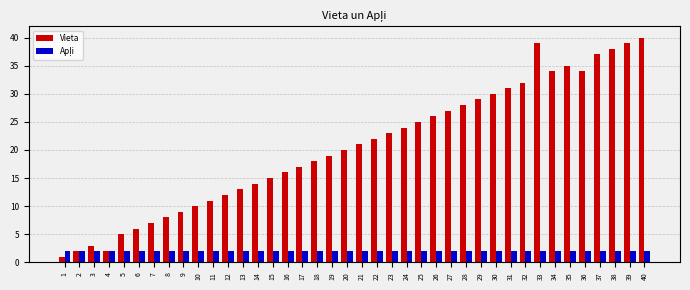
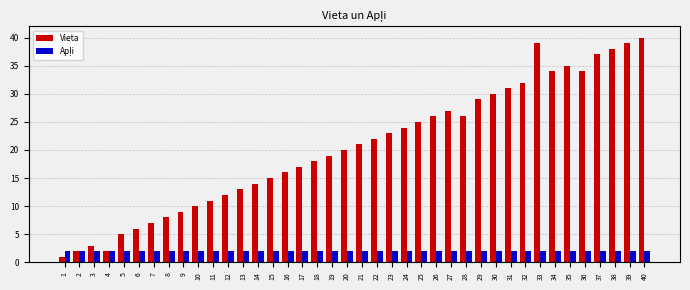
  {
    "Vieta": {
      "1": 1,
      "2": 2,
      "3": 3,
      "4": 2,
      "5": 5,
      "6": 6,
      "7": 7,
      "8": 8,
      "9": 9,
      "10": 10,
      "11": 11,
      "12": 12,
      "13": 13,
      "14": 14,
      "15": 15,
      "16": 16,
      "17": 17,
      "18": 18,
      "19": 19,
      "20": 20,
      "21": 21,
      "22": 22,
      "23": 23,
      "24": 24,
      "25": 25,
      "26": 26,
      "27": 27,
-     "28": 28,
+     "28": 26,
      "29": 29,
      "30": 30,
      "31": 31,
      "32": 32,
      "33": 39,
      "34": 34,
      "35": 35,
      "36": 34,
      "37": 37,
      "38": 38,
      "39": 39,
      "40": 40
    },
    "Apļi": {
      "1": 2,
      "2": 2,
      "3": 2,
      "4": 2,
      "5": 2,
      "6": 2,
      "7": 2,
      "8": 2,
      "9": 2,
      "10": 2,
      "11": 2,
      "12": 2,
      "13": 2,
      "14": 2,
      "15": 2,
      "16": 2,
      "17": 2,
      "18": 2,
      "19": 2,
      "20": 2,
      "21": 2,
      "22": 2,
      "23": 2,
      "24": 2,
      "25": 2,
      "26": 2,
      "27": 2,
      "28": 2,
      "29": 2,
      "30": 2,
      "31": 2,
      "32": 2,
      "33": 2,
      "34": 2,
      "35": 2,
      "36": 2,
      "37": 2,
      "38": 2,
      "39": 2,
      "40": 2
    }
  }
